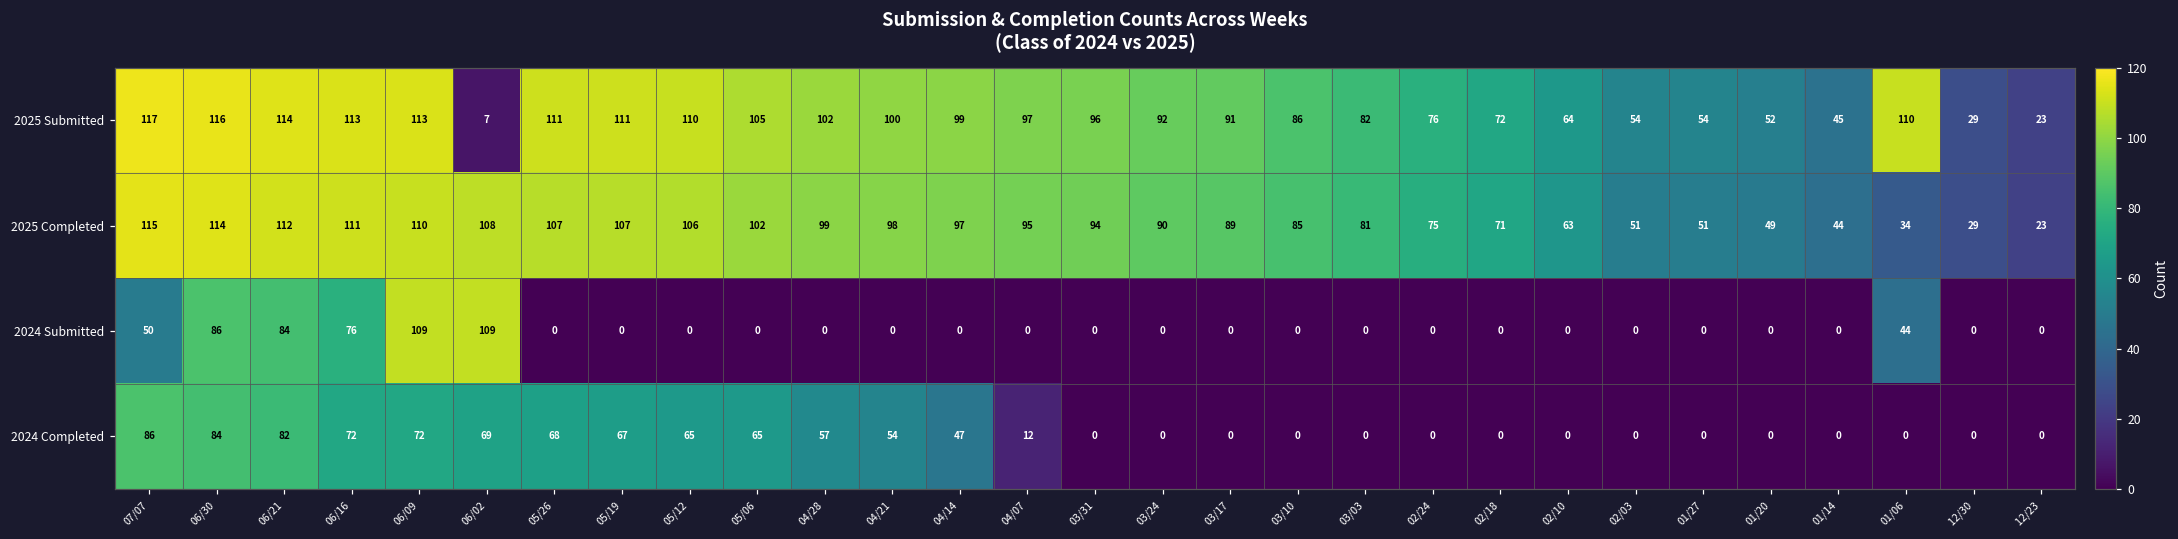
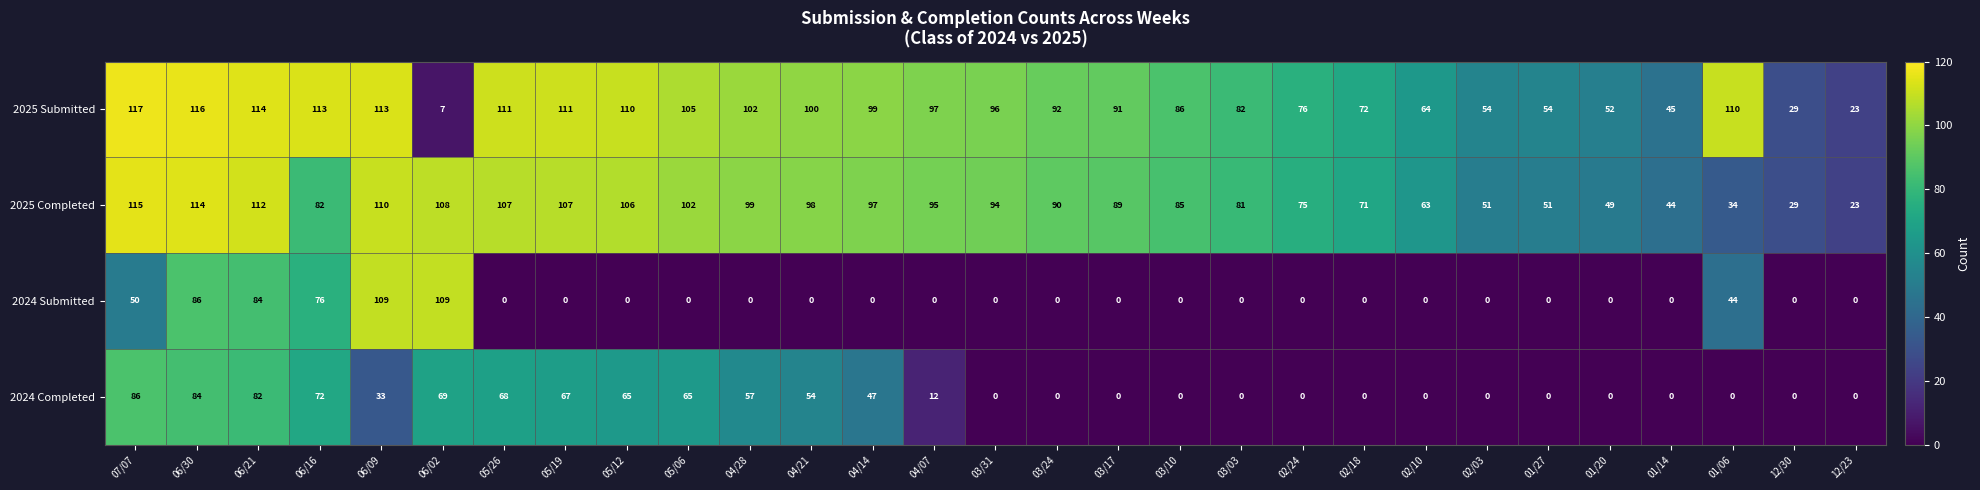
  {
    "2025 Submitted": {
      "07/07": 117,
      "06/30": 116,
      "06/21": 114,
      "06/16": 113,
      "06/09": 113,
      "06/02": 7,
      "05/26": 111,
      "05/19": 111,
      "05/12": 110,
      "05/06": 105,
      "04/28": 102,
      "04/21": 100,
      "04/14": 99,
      "04/07": 97,
      "03/31": 96,
      "03/24": 92,
      "03/17": 91,
      "03/10": 86,
      "03/03": 82,
      "02/24": 76,
      "02/18": 72,
      "02/10": 64,
      "02/03": 54,
      "01/27": 54,
      "01/20": 52,
      "01/14": 45,
      "01/06": 110,
      "12/30": 29,
      "12/23": 23
    },
    "2025 Completed": {
      "07/07": 115,
      "06/30": 114,
      "06/21": 112,
-     "06/16": 111,
+     "06/16": 82,
      "06/09": 110,
      "06/02": 108,
      "05/26": 107,
      "05/19": 107,
      "05/12": 106,
      "05/06": 102,
      "04/28": 99,
      "04/21": 98,
      "04/14": 97,
      "04/07": 95,
      "03/31": 94,
      "03/24": 90,
      "03/17": 89,
      "03/10": 85,
      "03/03": 81,
      "02/24": 75,
      "02/18": 71,
      "02/10": 63,
      "02/03": 51,
      "01/27": 51,
      "01/20": 49,
      "01/14": 44,
      "01/06": 34,
      "12/30": 29,
      "12/23": 23
    },
    "2024 Submitted": {
      "07/07": 50,
      "06/30": 86,
      "06/21": 84,
      "06/16": 76,
      "06/09": 109,
      "06/02": 109,
      "05/26": 0,
      "05/19": 0,
      "05/12": 0,
      "05/06": 0,
      "04/28": 0,
      "04/21": 0,
      "04/14": 0,
      "04/07": 0,
      "03/31": 0,
      "03/24": 0,
      "03/17": 0,
      "03/10": 0,
      "03/03": 0,
      "02/24": 0,
      "02/18": 0,
      "02/10": 0,
      "02/03": 0,
      "01/27": 0,
      "01/20": 0,
      "01/14": 0,
      "01/06": 44,
      "12/30": 0,
      "12/23": 0
    },
    "2024 Completed": {
      "07/07": 86,
      "06/30": 84,
      "06/21": 82,
      "06/16": 72,
-     "06/09": 72,
+     "06/09": 33,
      "06/02": 69,
      "05/26": 68,
      "05/19": 67,
      "05/12": 65,
      "05/06": 65,
      "04/28": 57,
      "04/21": 54,
      "04/14": 47,
      "04/07": 12,
      "03/31": 0,
      "03/24": 0,
      "03/17": 0,
      "03/10": 0,
      "03/03": 0,
      "02/24": 0,
      "02/18": 0,
      "02/10": 0,
      "02/03": 0,
      "01/27": 0,
      "01/20": 0,
      "01/14": 0,
      "01/06": 0,
      "12/30": 0,
      "12/23": 0
    }
  }
